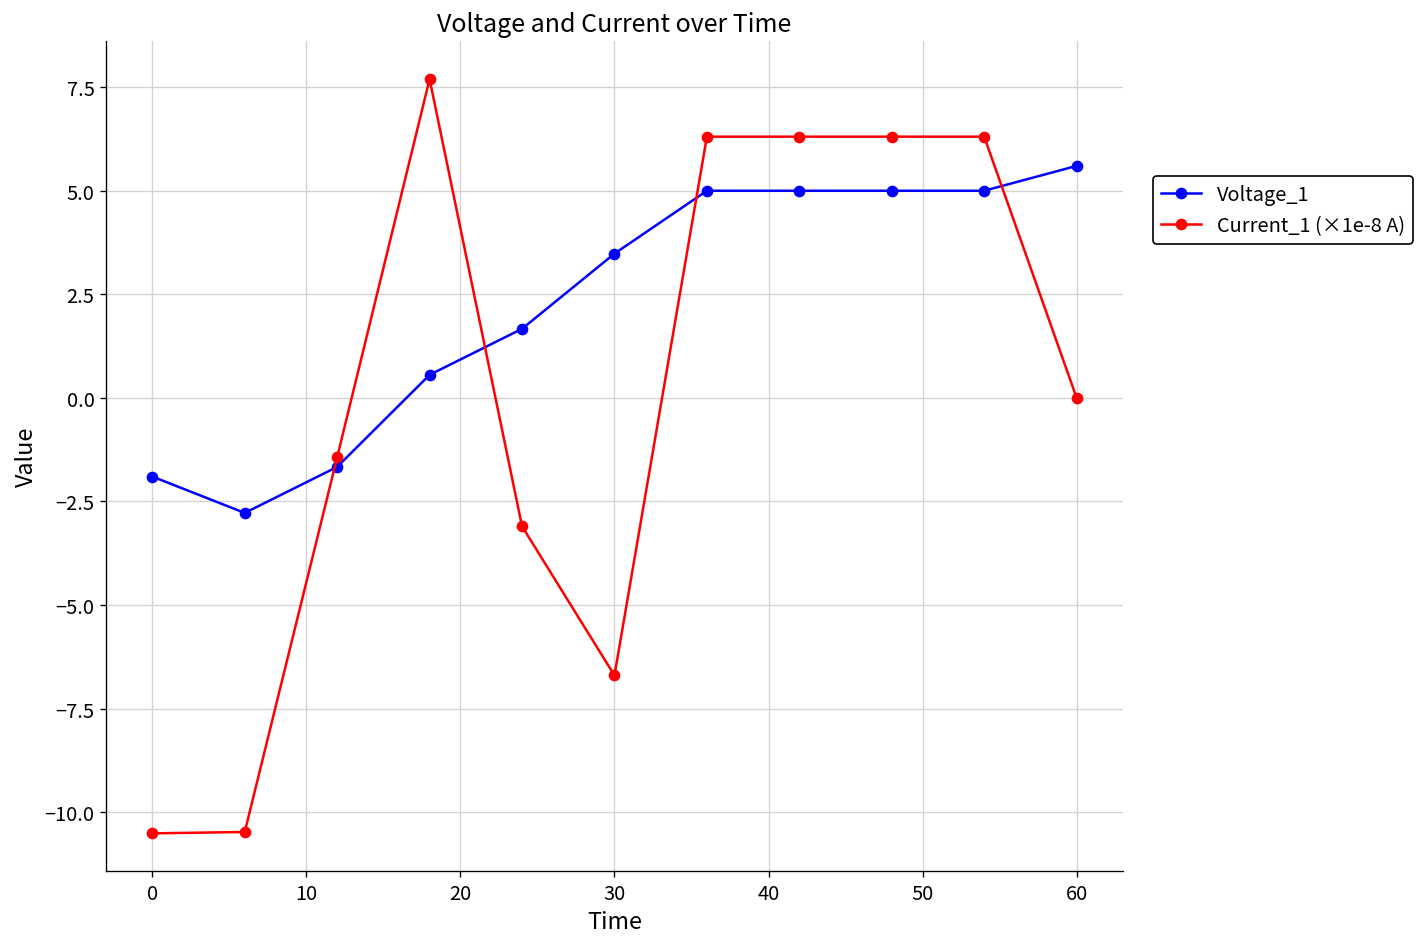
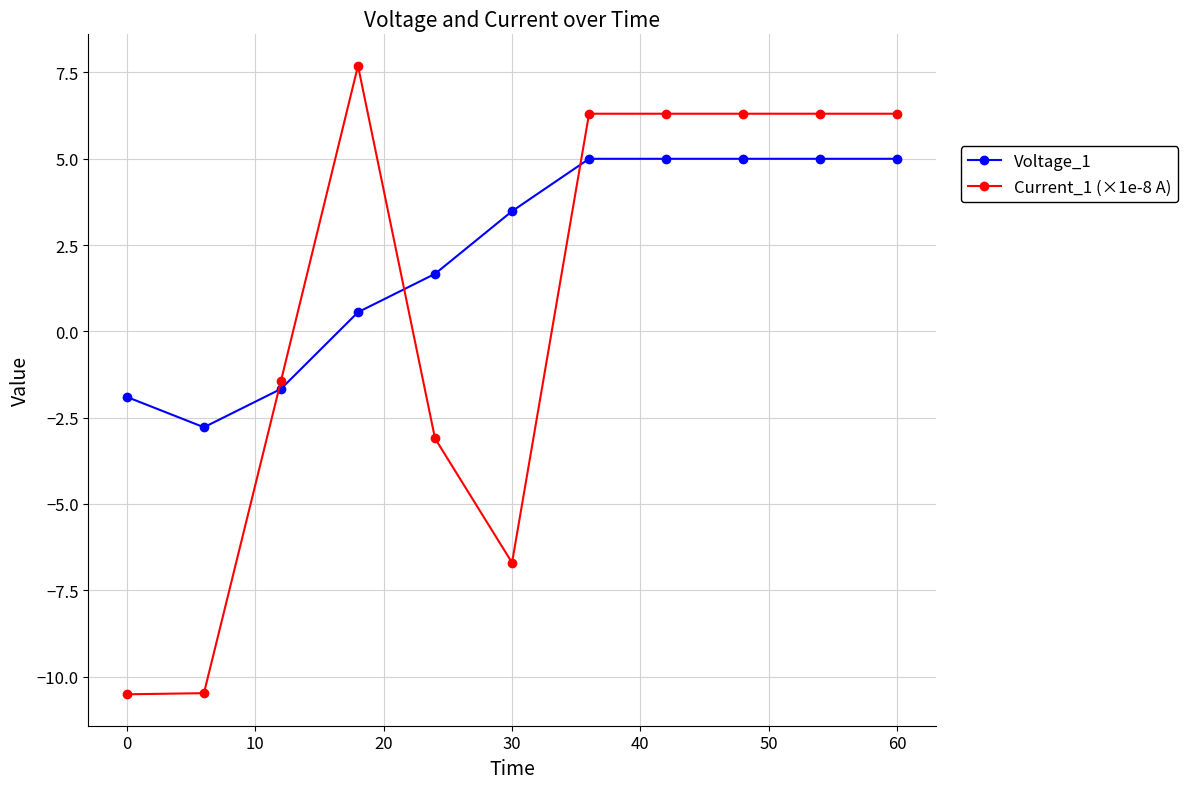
  {
    "Voltage_1": {
      "0": -1.9,
      "30": 3.5,
-     "60": 5.6
+     "60": 5.0
    },
    "Current_1 (×1e-8 A)": {
      "0": -10.5,
      "30": -6.7,
-     "60": 0.0
+     "60": 6.3
    }
  }
